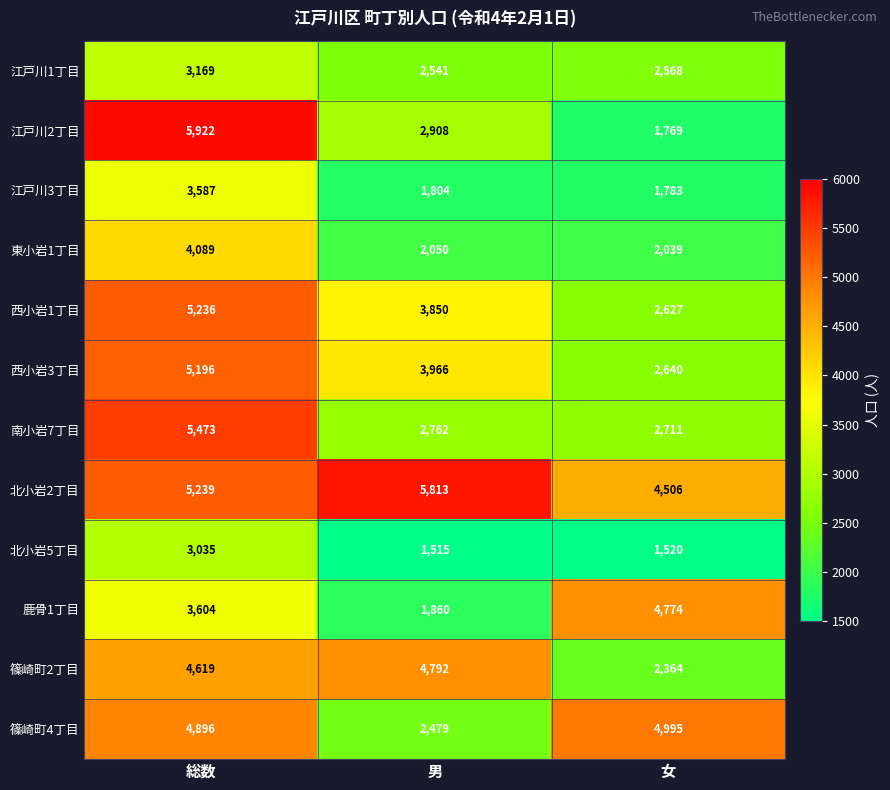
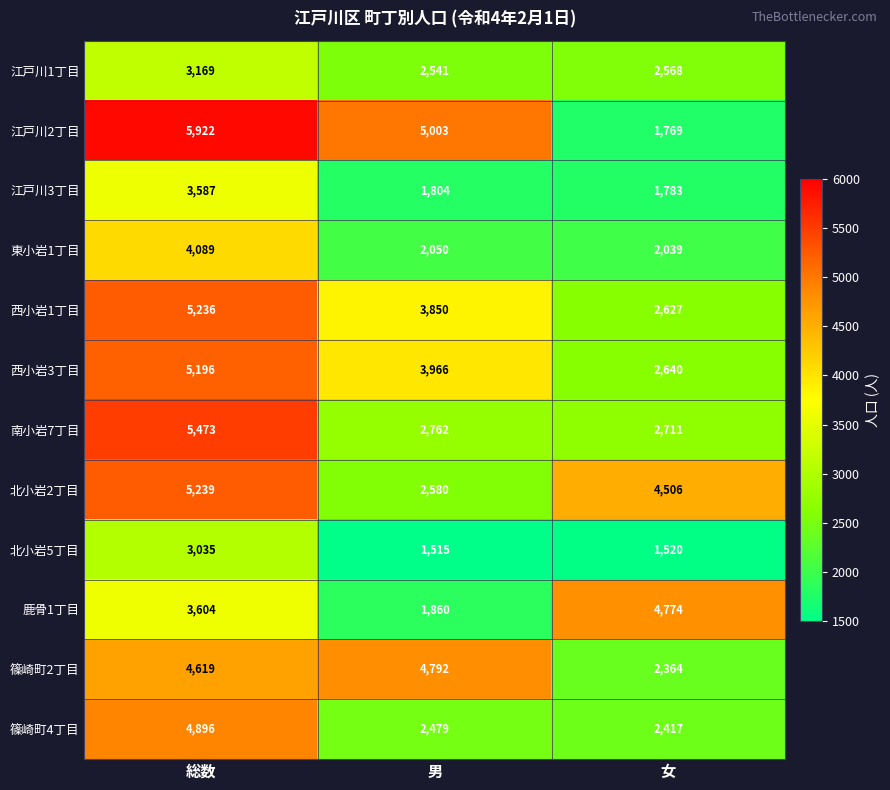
  {
    "江戸川1丁目": {
      "総数": "3,169",
      "男": "2,541",
      "女": "2,568"
    },
    "江戸川2丁目": {
      "総数": "5,922",
-     "男": "2,908",
+     "男": "5,003",
      "女": "1,769"
    },
    "江戸川3丁目": {
      "総数": "3,587",
      "男": "1,804",
      "女": "1,783"
    },
    "東小岩1丁目": {
      "総数": "4,089",
      "男": "2,050",
      "女": "2,039"
    },
    "西小岩1丁目": {
      "総数": "5,236",
      "男": "3,850",
      "女": "2,627"
    },
    "西小岩3丁目": {
      "総数": "5,196",
      "男": "3,966",
      "女": "2,640"
    },
    "南小岩7丁目": {
      "総数": "5,473",
      "男": "2,762",
      "女": "2,711"
    },
    "北小岩2丁目": {
      "総数": "5,239",
-     "男": "5,813",
+     "男": "2,580",
      "女": "4,506"
    },
    "北小岩5丁目": {
      "総数": "3,035",
      "男": "1,515",
      "女": "1,520"
    },
    "鹿骨1丁目": {
      "総数": "3,604",
      "男": "1,860",
      "女": "4,774"
    },
    "篠崎町2丁目": {
      "総数": "4,619",
      "男": "4,792",
      "女": "2,364"
    },
    "篠崎町4丁目": {
      "総数": "4,896",
      "男": "2,479",
-     "女": "4,995"
+     "女": "2,417"
    }
  }
